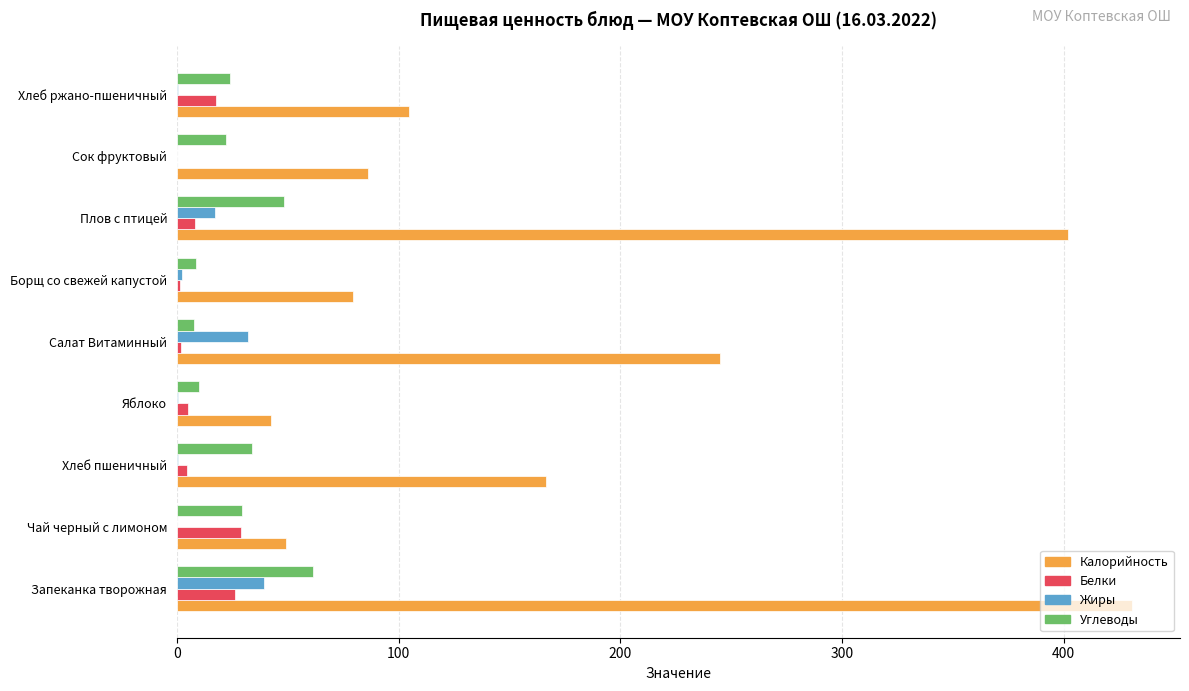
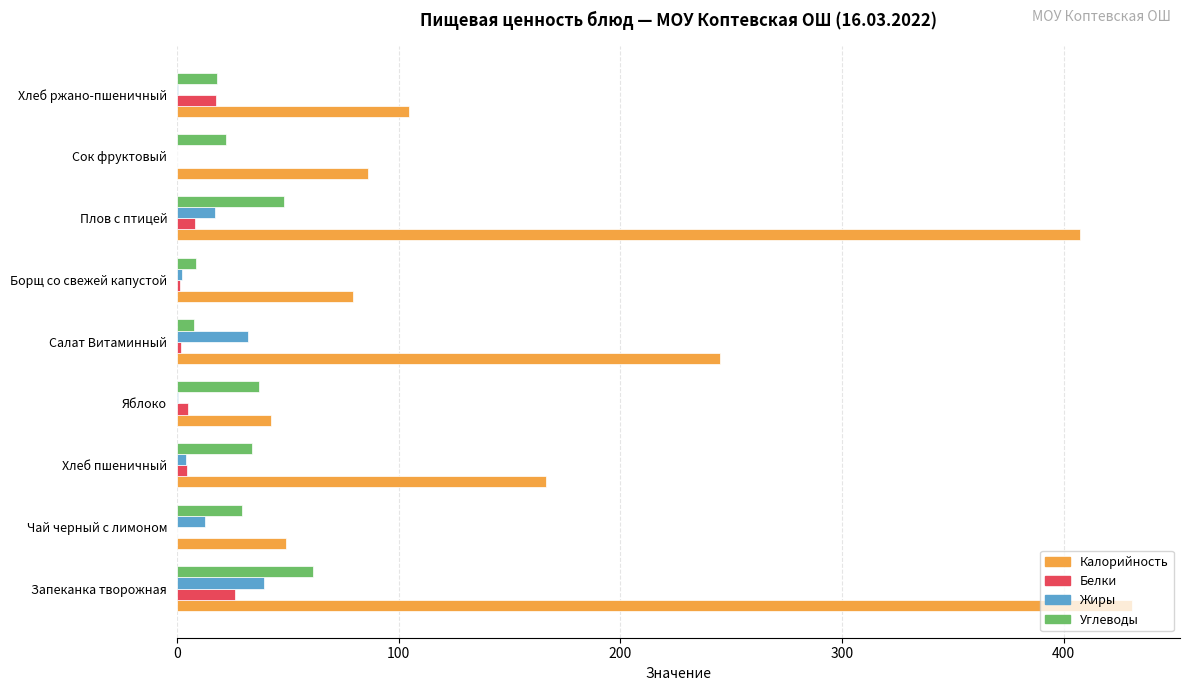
  {
    "Калорийность": {
      "Хлеб ржано-пшеничный": 105,
      "Сок фруктовый": 86,
-     "Плов с птицей": 402,
+     "Плов с птицей": 408,
      "Борщ со свежей капустой": 79,
      "Салат Витаминный": 245,
      "Яблоко": 43,
      "Хлеб пшеничный": 167,
      "Чай черный с лимоном": 49
    },
    "Белки": {
      "Хлеб ржано-пшеничный": 17,
      "Плов с птицей": 8,
      "Борщ со свежей капустой": 1,
      "Салат Витаминный": 2,
      "Яблоко": 5,
      "Хлеб пшеничный": 5,
-     "Чай черный с лимоном": 29,
+     "Чай черный с лимоном": 0,
      "Запеканка творожная": 26
    },
    "Жиры": {
      "Плов с птицей": 17,
      "Борщ со свежей капустой": 2,
      "Салат Витаминный": 32,
-     "Хлеб пшеничный": 0,
-     "Чай черный с лимоном": 0,
+     "Хлеб пшеничный": 4,
+     "Чай черный с лимоном": 13,
      "Запеканка творожная": 40
    },
    "Углеводы": {
-     "Хлеб ржано-пшеничный": 24,
+     "Хлеб ржано-пшеничный": 18,
      "Сок фруктовый": 22,
      "Плов с птицей": 48,
      "Борщ со свежей капустой": 9,
      "Салат Витаминный": 8,
-     "Яблоко": 10,
+     "Яблоко": 37,
      "Хлеб пшеничный": 34,
      "Чай черный с лимоном": 29,
      "Запеканка творожная": 61
    }
  }
